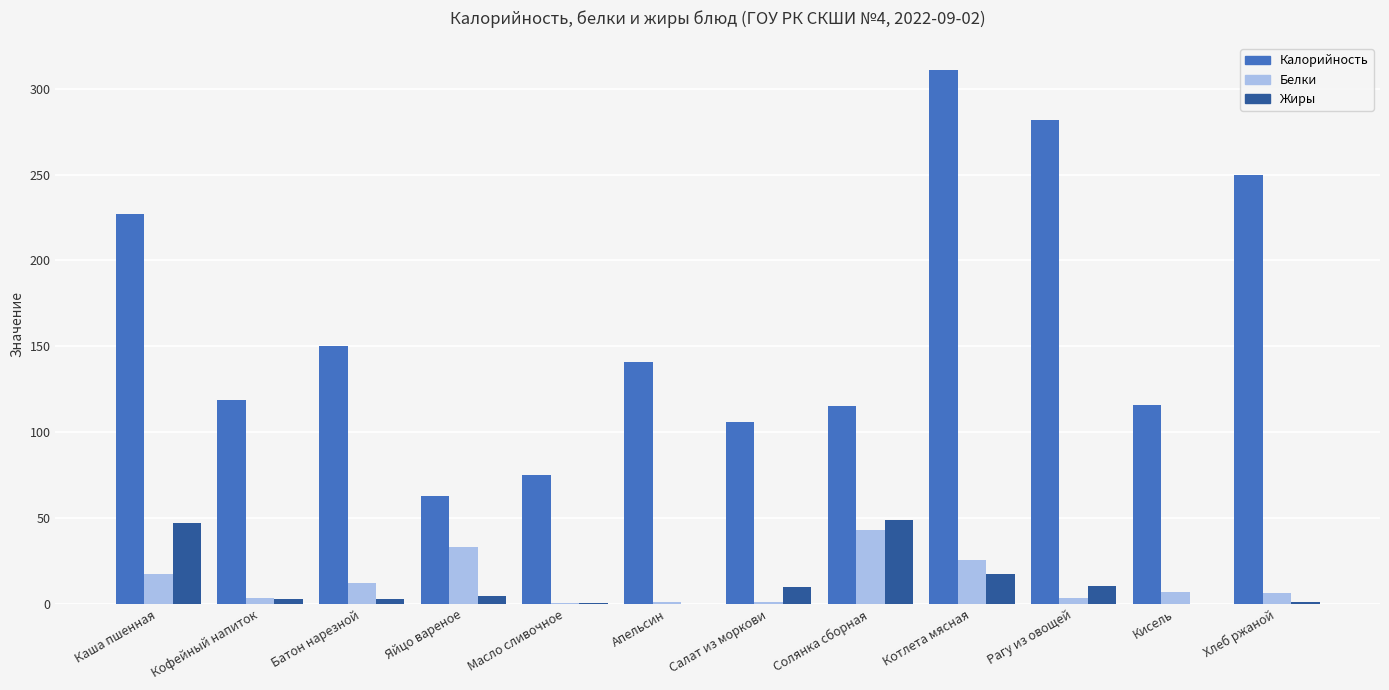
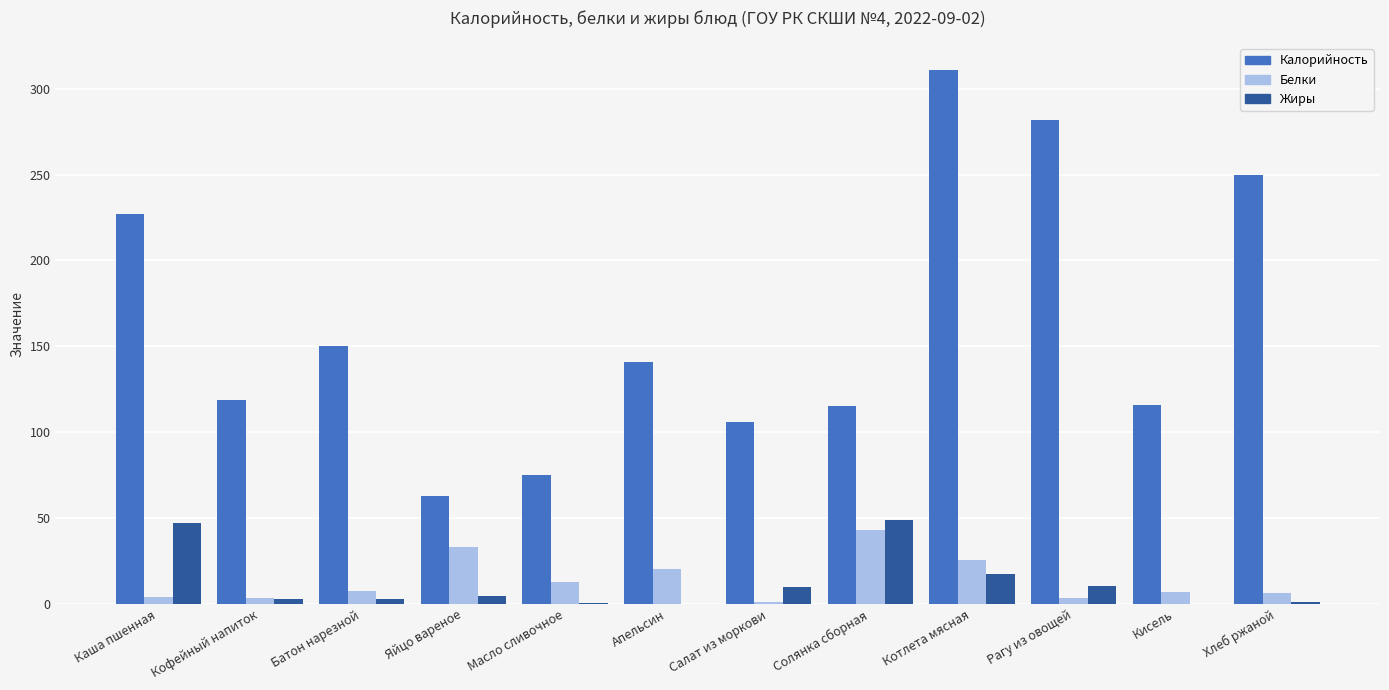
  {
    "Белки": {
-     "Каша пшенная": 17,
+     "Каша пшенная": 4,
      "Кофейный напиток": 3,
-     "Батон нарезной": 12,
+     "Батон нарезной": 8,
      "Яйцо вареное": 33,
-     "Масло сливочное": 1,
-     "Апельсин": 1,
+     "Масло сливочное": 13,
+     "Апельсин": 21,
      "Солянка сборная": 43,
      "Котлета мясная": 26,
      "Рагу из овощей": 4,
      "Кисель": 7,
      "Хлеб ржаной": 7
    }
  }
